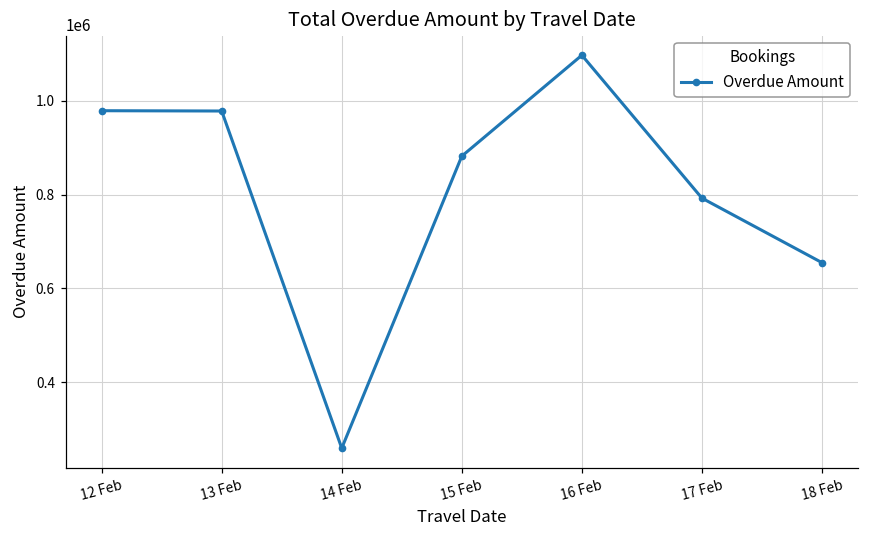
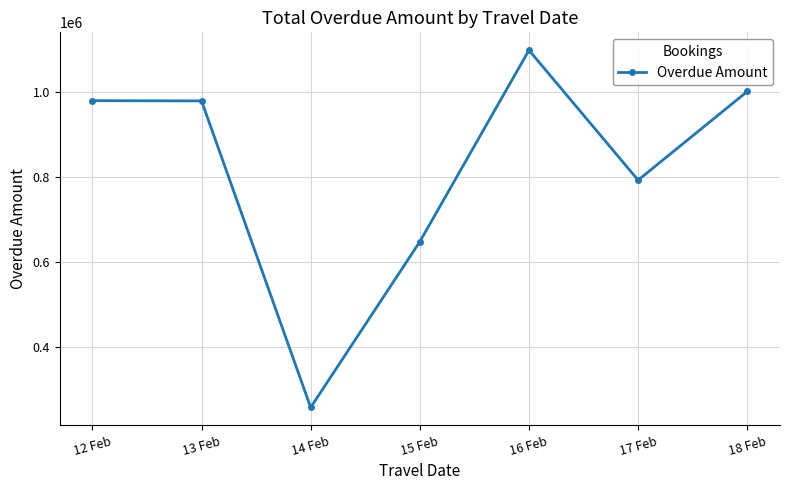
  {
    "12 Feb": 980000,
    "13 Feb": 980000,
    "14 Feb": 260000,
-   "15 Feb": 880000,
+   "15 Feb": 650000,
    "16 Feb": 1100000,
    "17 Feb": 790000,
-   "18 Feb": 650000
+   "18 Feb": 1000000
  }
